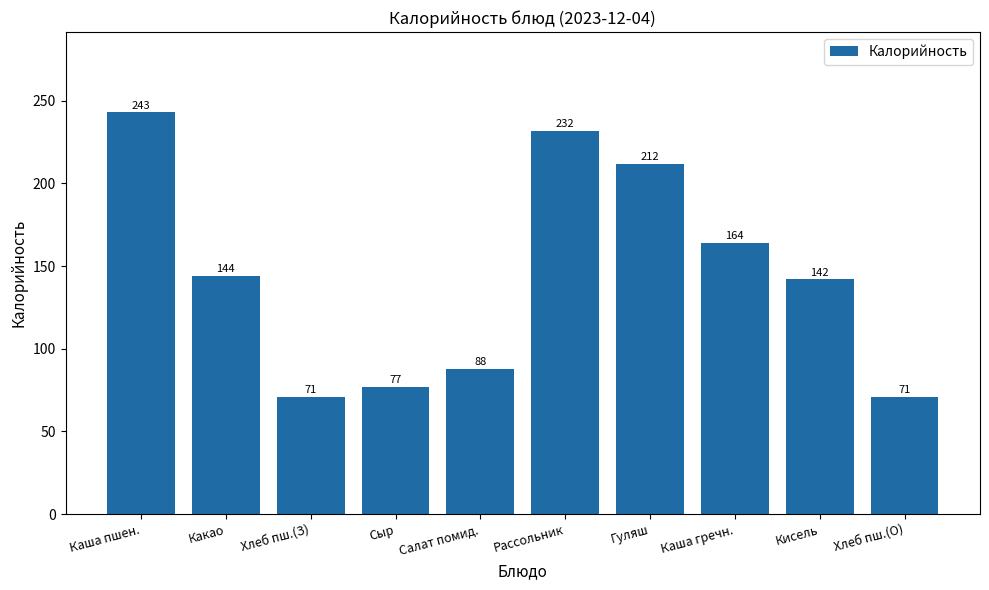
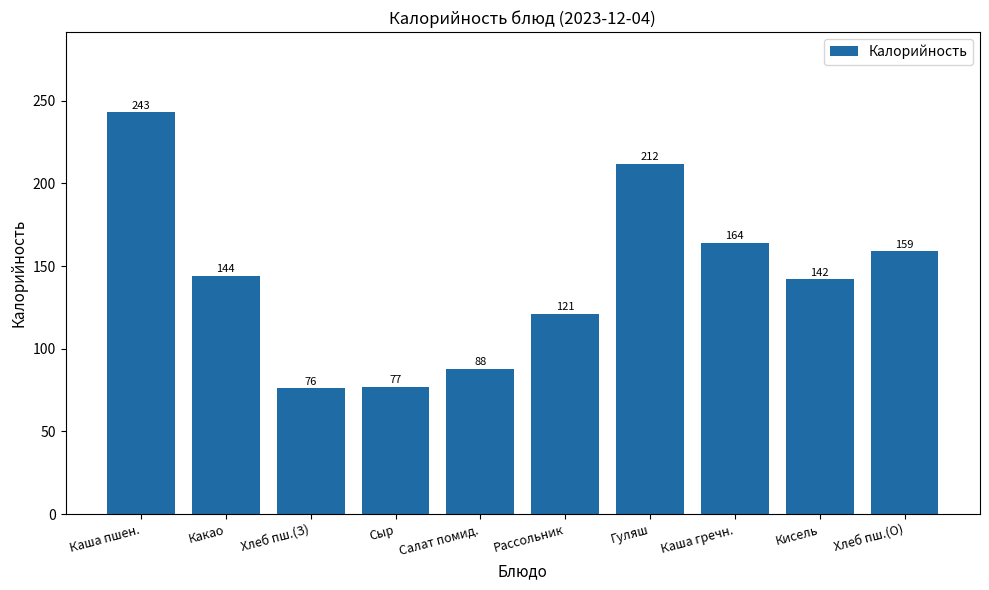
  {
    "Каша пшен.": 243,
    "Какао": 144,
-   "Хлеб пш.(З)": 71,
+   "Хлеб пш.(З)": 76,
    "Сыр": 77,
    "Салат помид.": 88,
-   "Рассольник": 232,
+   "Рассольник": 121,
    "Гуляш": 212,
    "Каша гречн.": 164,
    "Кисель": 142,
-   "Хлеб пш.(О)": 71
+   "Хлеб пш.(О)": 159
  }
